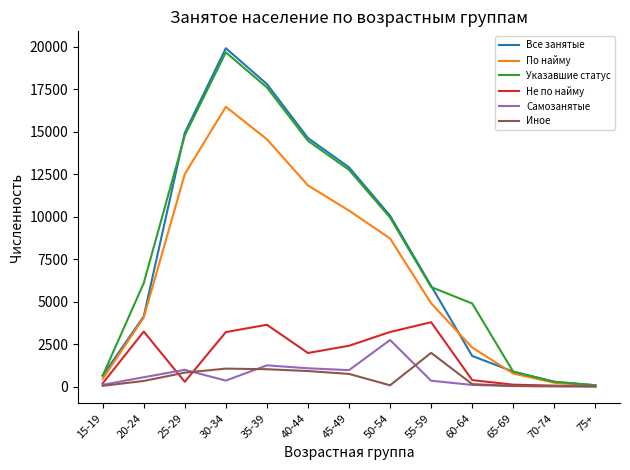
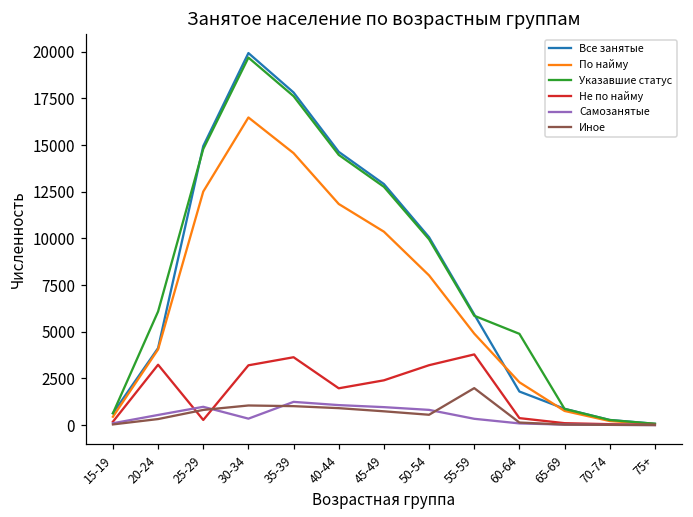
  {
    "Все занятые": {
      "25-29": 14900,
      "30-34": 19900,
      "35-39": 17800,
      "40-44": 14600,
      "60-64": 1800
    },
    "По найму": {
      "15-19": 500,
      "25-29": 12500,
      "30-34": 16500,
      "35-39": 14600,
      "40-44": 11800,
      "45-49": 10400,
-     "50-54": 8700,
+     "50-54": 8000,
      "55-59": 4900,
      "60-64": 2300
    },
    "Указавшие статус": {
      "20-24": 6100,
      "25-29": 14800,
      "30-34": 19700,
      "35-39": 17600,
      "40-44": 14500,
      "60-64": 4900
    },
    "Не по найму": {
      "20-24": 3200,
      "25-29": 300,
      "30-34": 3200,
      "35-39": 3600,
      "40-44": 2000,
      "45-49": 2400,
      "50-54": 3200,
      "55-59": 3800,
      "60-64": 400
    },
    "Самозанятые": {
      "20-24": 500,
      "25-29": 1000,
      "30-34": 400,
      "35-39": 1200,
      "40-44": 1100,
      "45-49": 1000,
-     "50-54": 2700,
+     "50-54": 800,
      "55-59": 300
    },
    "Иное": {
      "20-24": 300,
      "25-29": 800,
      "30-34": 1100,
      "35-39": 1000,
      "40-44": 900,
      "45-49": 700,
-     "50-54": 100,
+     "50-54": 600,
      "55-59": 2000
    }
  }
